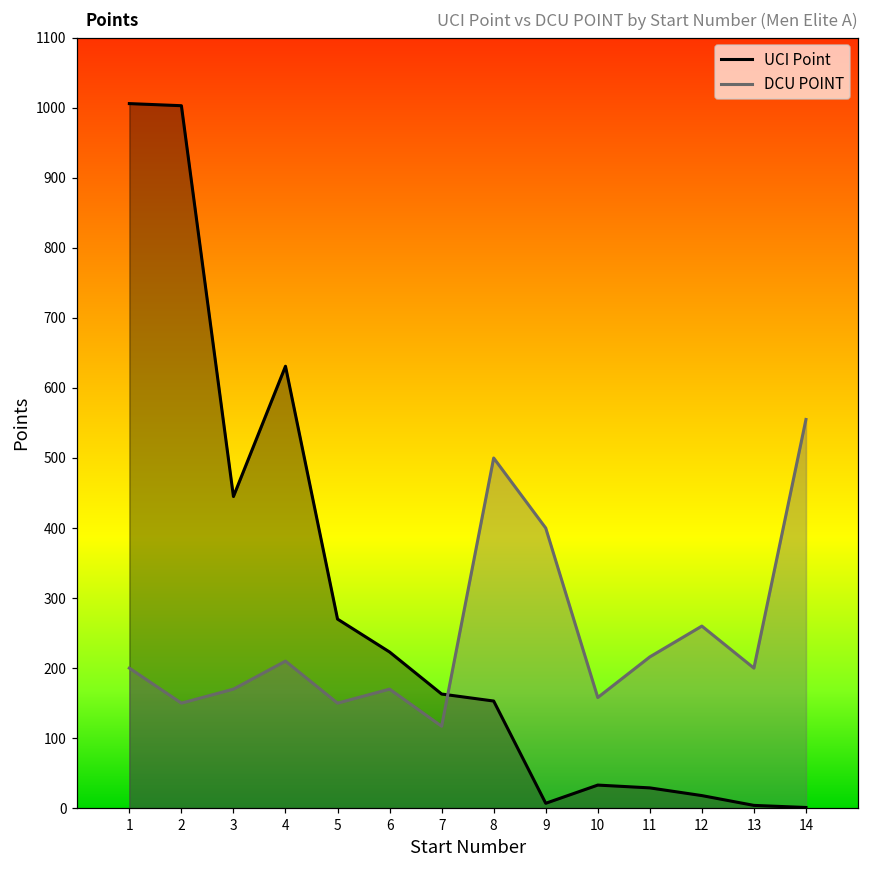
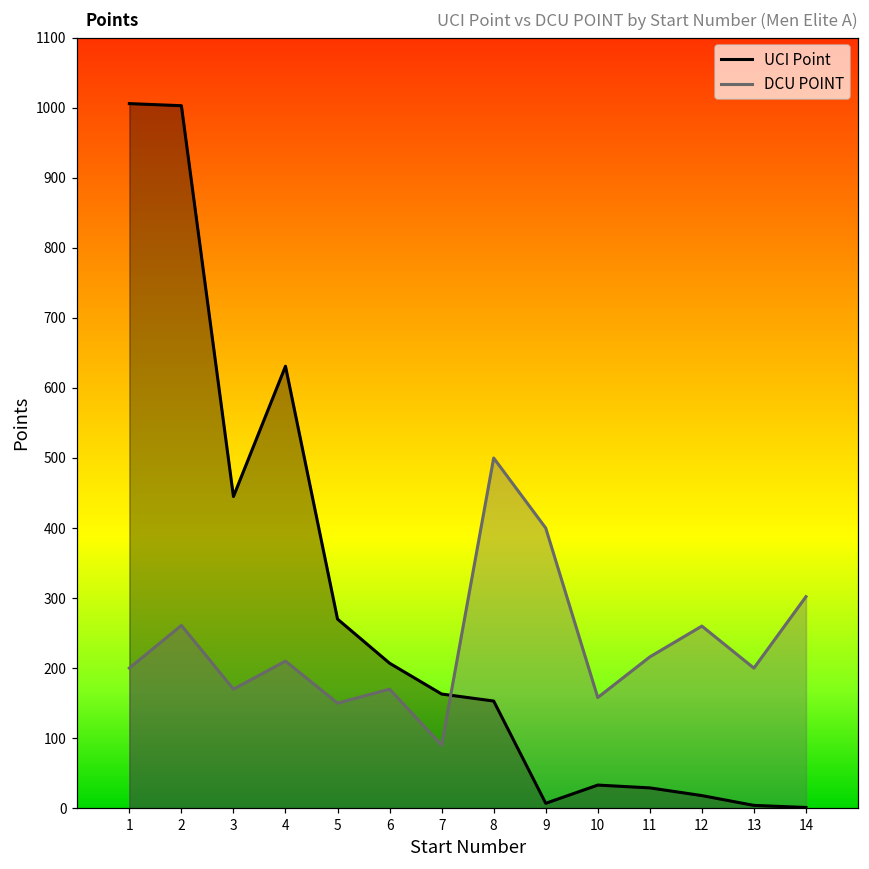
  {
    "UCI Point": {
      "1": 1010,
      "2": 1000,
      "3": 450,
      "4": 630,
      "5": 270,
-     "6": 220,
+     "6": 210,
      "7": 160,
      "8": 150,
      "9": 10,
      "10": 30,
      "11": 30,
      "12": 20,
      "13": 0,
      "14": 0
    },
    "DCU POINT": {
      "1": 200,
-     "2": 150,
+     "2": 260,
      "3": 170,
      "4": 210,
      "5": 150,
      "6": 170,
-     "7": 120,
+     "7": 90,
      "8": 500,
      "9": 400,
      "10": 160,
      "11": 220,
      "12": 260,
      "13": 200,
-     "14": 560
+     "14": 300
    }
  }
